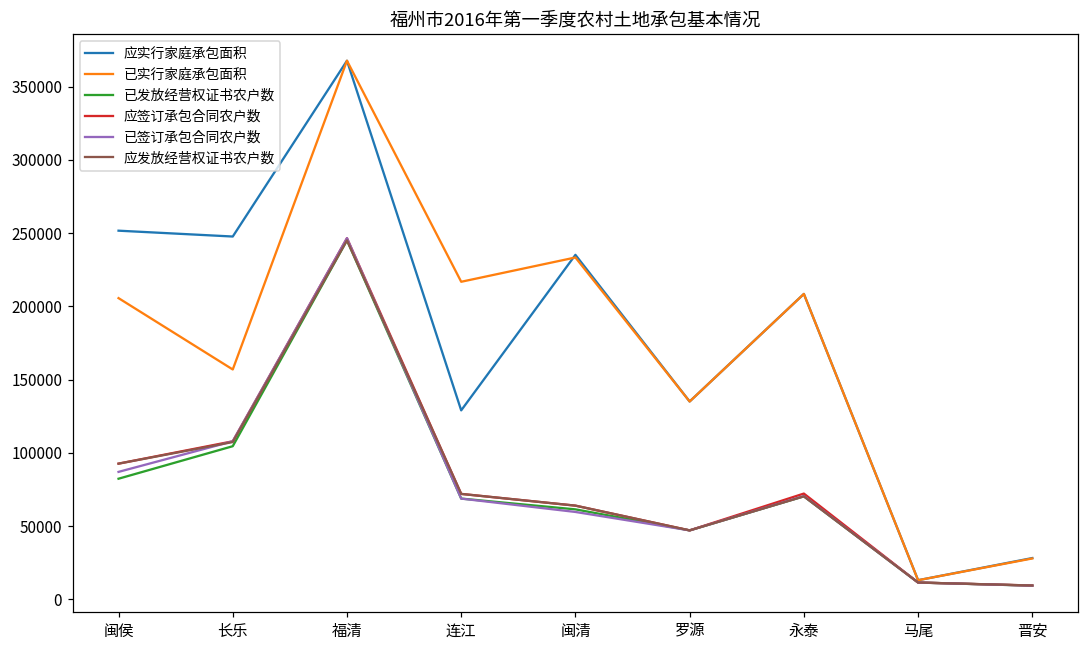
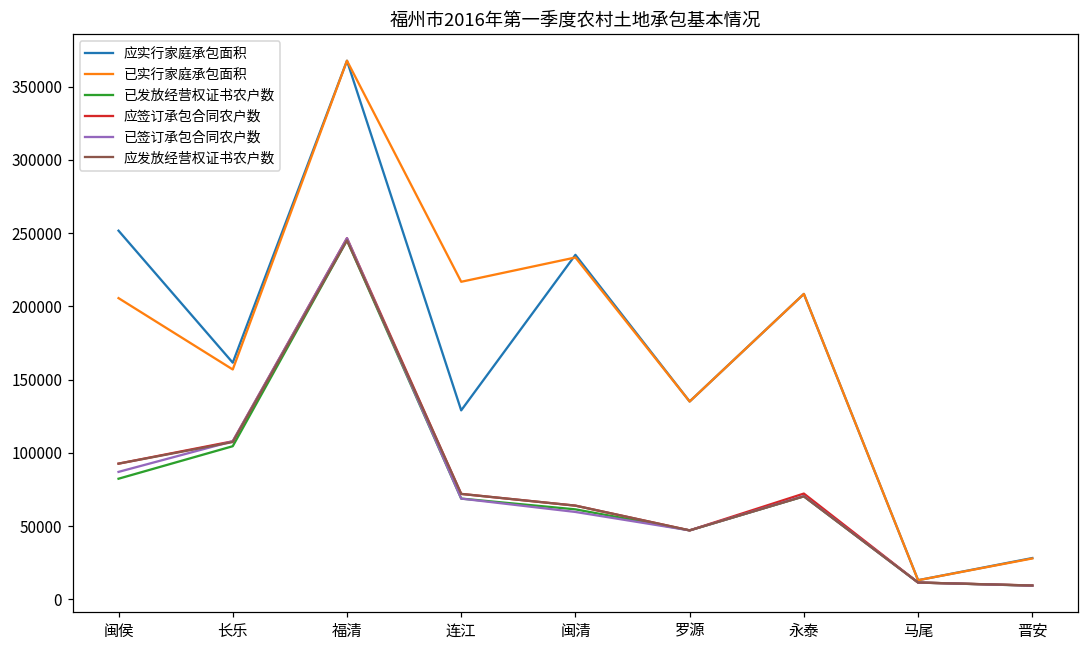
  {
    "应实行家庭承包面积": {
      "闽侯": 252000,
-     "长乐": 248000,
+     "长乐": 162000,
      "连江": 129000
    },
    "已实行家庭承包面积": {
      "闽侯": 206000,
      "长乐": 157000,
      "连江": 217000
    },
    "已发放经营权证书农户数": {
      "闽侯": 82000,
      "长乐": 105000
    },
    "已签订承包合同农户数": {
      "闽侯": 87000
    }
  }
